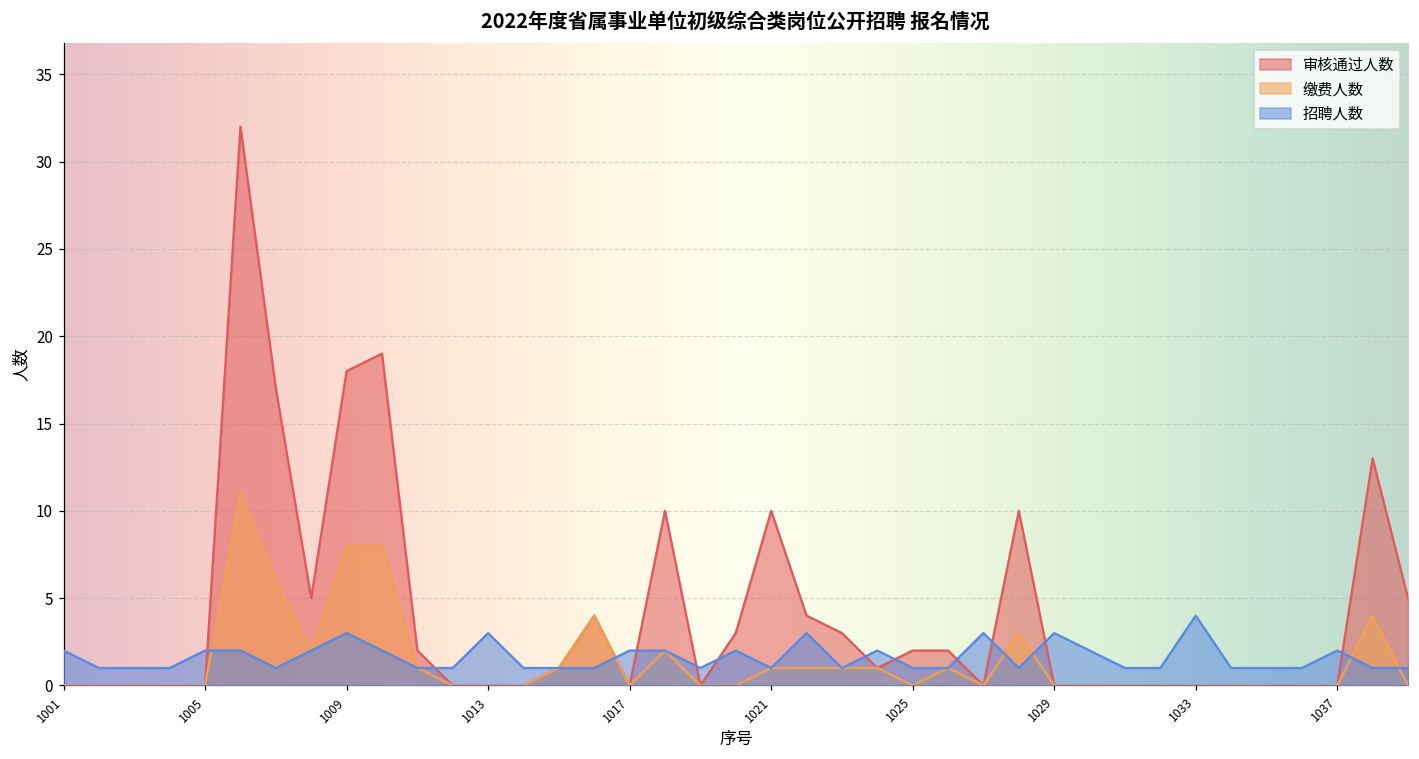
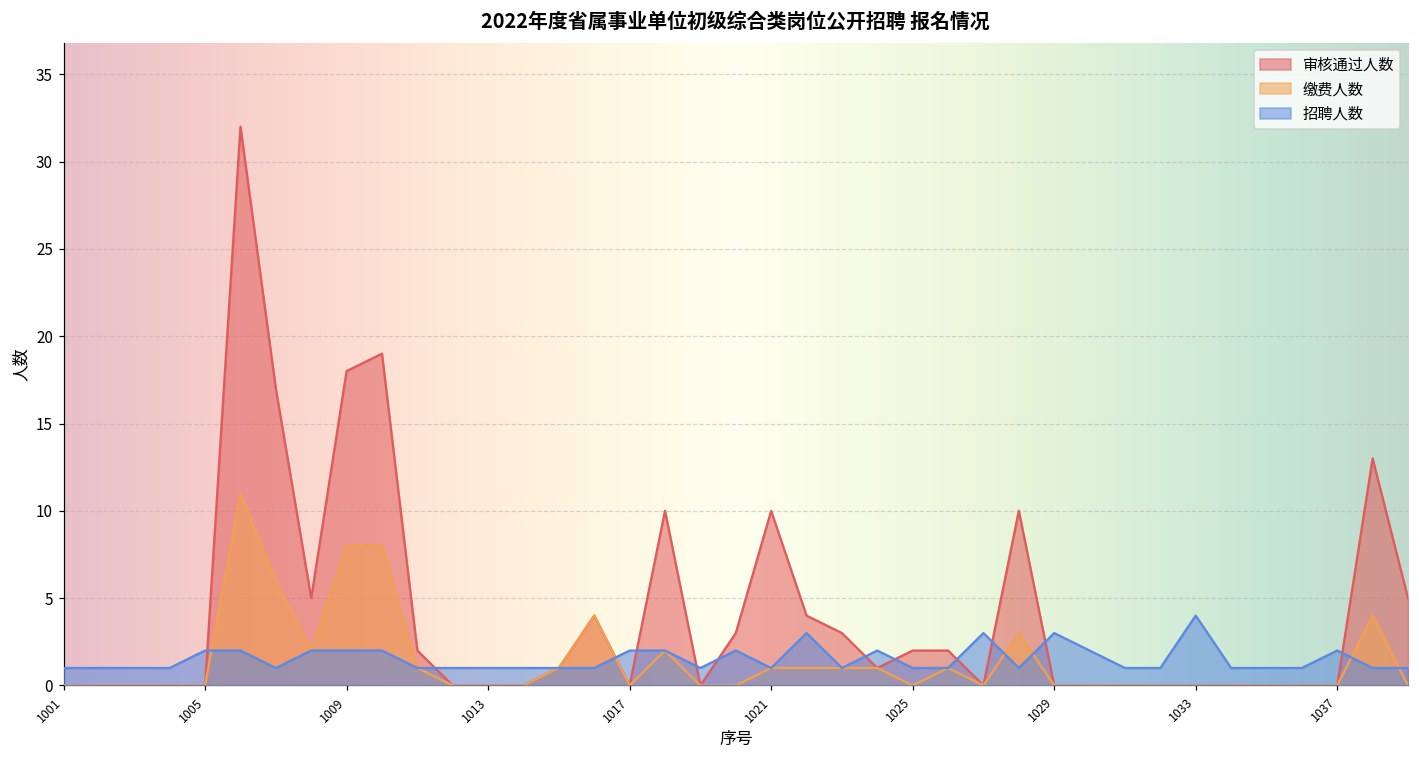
  {
    "招聘人数": {
-     "1001": 2,
+     "1001": 1,
      "1005": 2,
-     "1009": 3,
-     "1013": 3,
+     "1009": 2,
+     "1013": 1,
      "1017": 2,
      "1025": 1,
      "1029": 3,
      "1033": 4,
      "1037": 2
    }
  }
